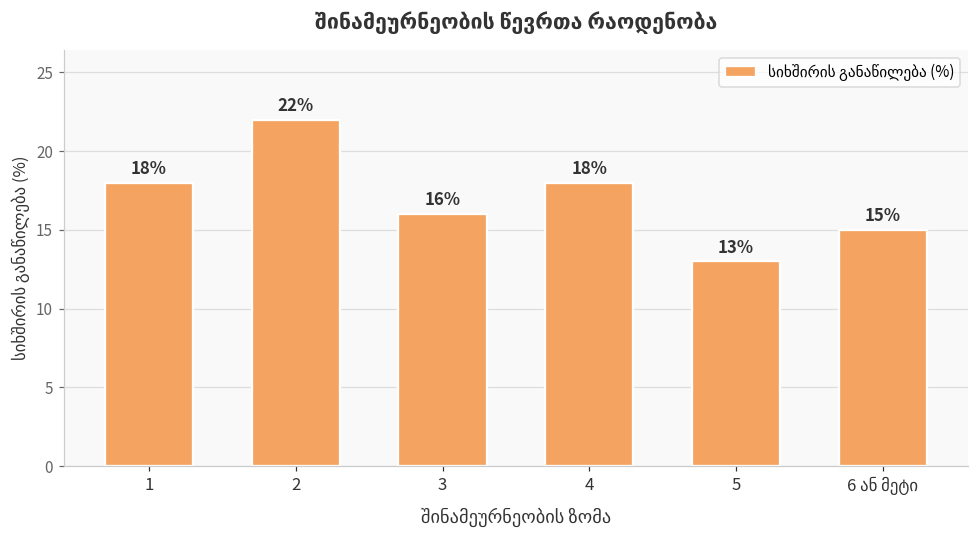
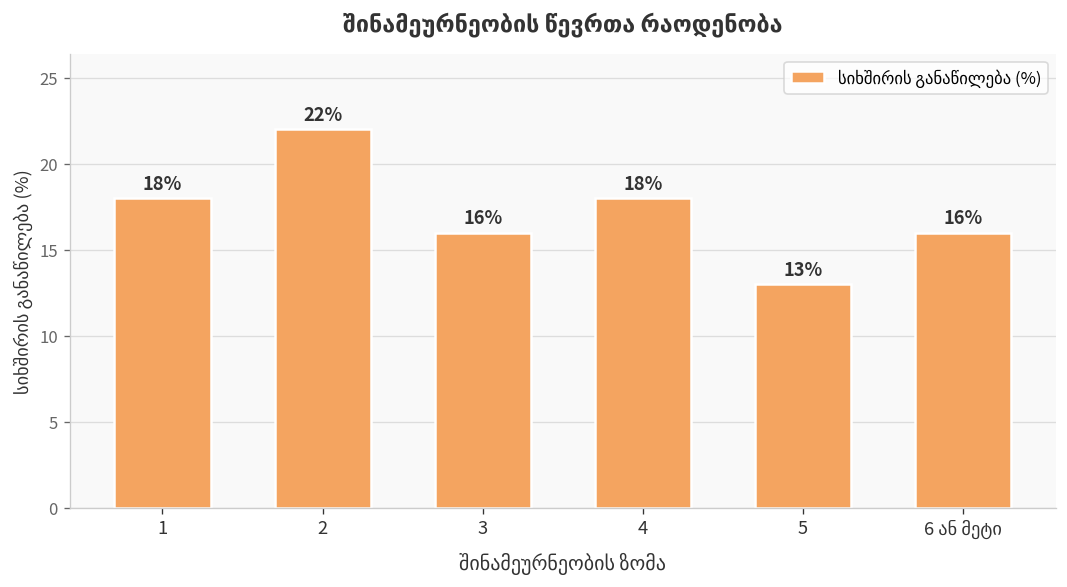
  {
    "1": "18%",
    "2": "22%",
    "3": "16%",
    "4": "18%",
    "5": "13%",
-   "6 ან მეტი": "15%"
+   "6 ან მეტი": "16%"
  }
